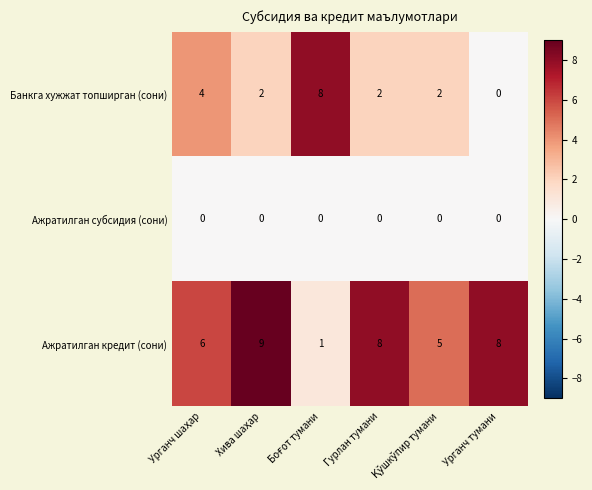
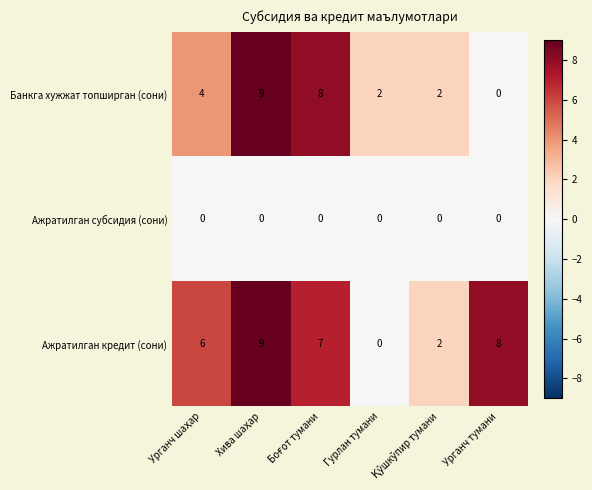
  {
    "Банкга хужжат топширган (сони)": {
      "Урганч шаҳар": 4,
-     "Хива шаҳар": 2,
+     "Хива шаҳар": 9,
      "Боғот тумани": 8,
      "Гурлан тумани": 2,
      "Қўшкўпир тумани": 2,
      "Урганч тумани": 0
    },
    "Ажратилган субсидия (сони)": {
      "Урганч шаҳар": 0,
      "Хива шаҳар": 0,
      "Боғот тумани": 0,
      "Гурлан тумани": 0,
      "Қўшкўпир тумани": 0,
      "Урганч тумани": 0
    },
    "Ажратилган кредит (сони)": {
      "Урганч шаҳар": 6,
      "Хива шаҳар": 9,
-     "Боғот тумани": 1,
-     "Гурлан тумани": 8,
-     "Қўшкўпир тумани": 5,
+     "Боғот тумани": 7,
+     "Гурлан тумани": 0,
+     "Қўшкўпир тумани": 2,
      "Урганч тумани": 8
    }
  }
